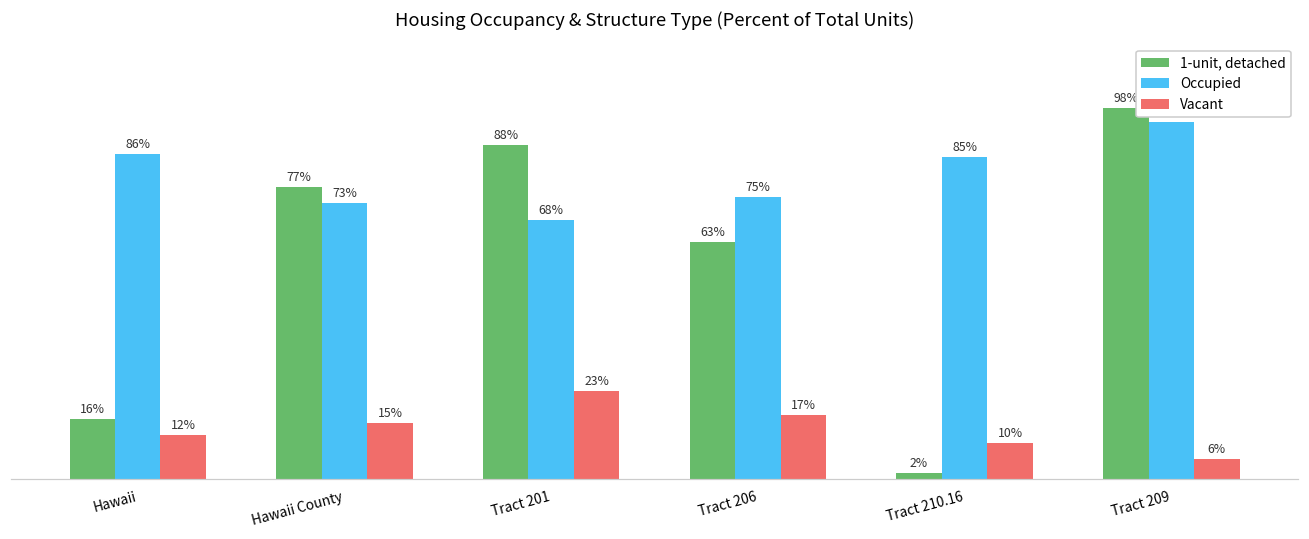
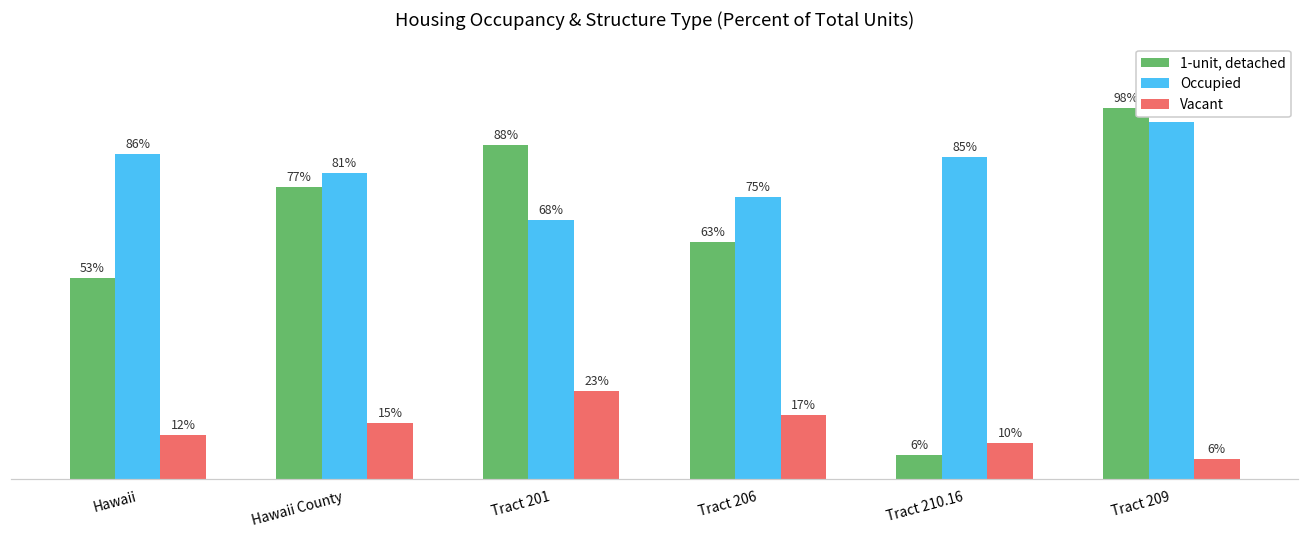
  {
    "1-unit, detached": {
-     "Hawaii": "16%",
+     "Hawaii": "53%",
      "Hawaii County": "77%",
      "Tract 201": "88%",
      "Tract 206": "63%",
-     "Tract 210.16": "2%"
+     "Tract 210.16": "6%"
    },
    "Occupied": {
      "Hawaii": "86%",
-     "Hawaii County": "73%",
+     "Hawaii County": "81%",
      "Tract 201": "68%",
      "Tract 206": "75%",
      "Tract 210.16": "85%"
    },
    "Vacant": {
      "Hawaii": "12%",
      "Hawaii County": "15%",
      "Tract 201": "23%",
      "Tract 206": "17%",
      "Tract 210.16": "10%",
      "Tract 209": "6%"
    }
  }
